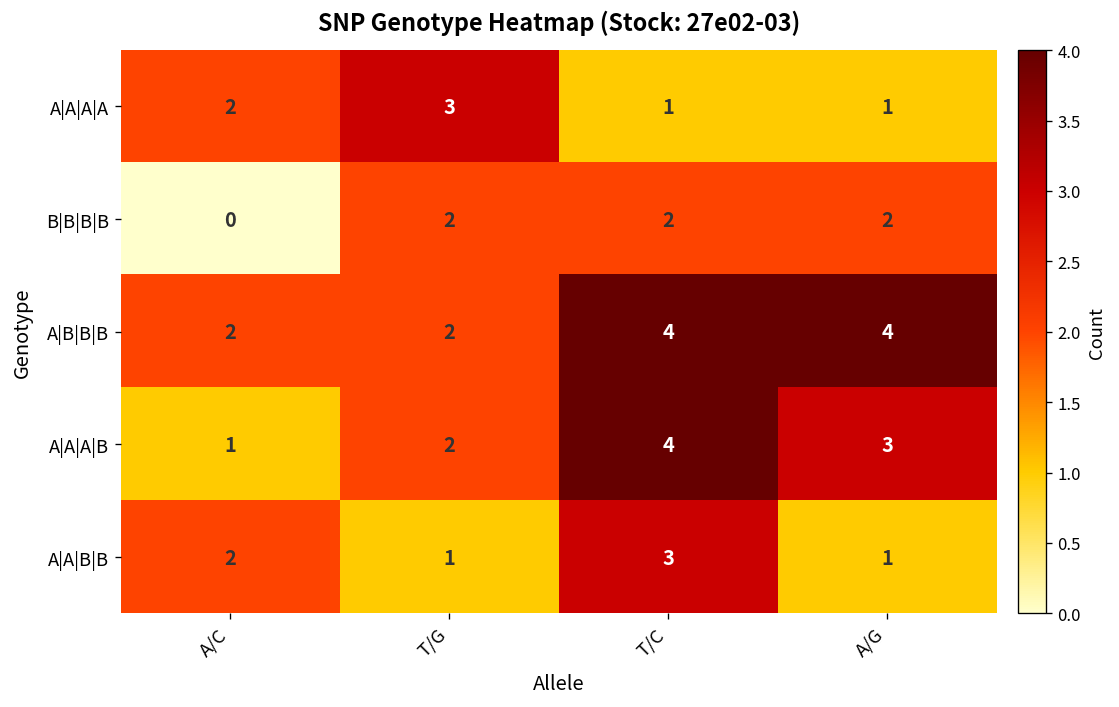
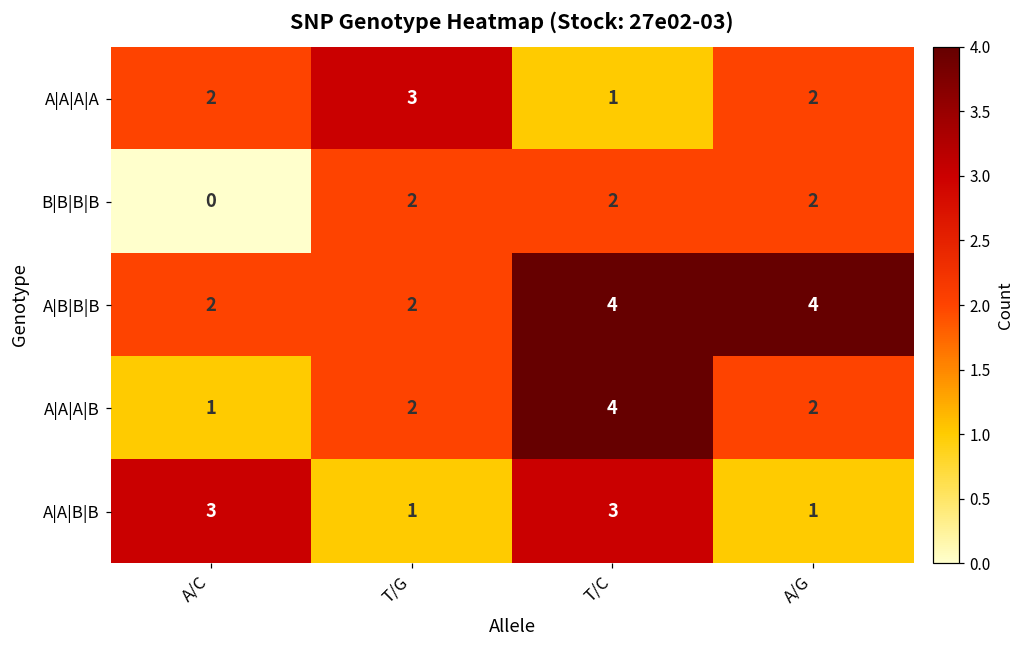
  {
    "A|A|A|A": {
      "A/C": 2,
      "T/G": 3,
      "T/C": 1,
-     "A/G": 1
+     "A/G": 2
    },
    "B|B|B|B": {
      "A/C": 0,
      "T/G": 2,
      "T/C": 2,
      "A/G": 2
    },
    "A|B|B|B": {
      "A/C": 2,
      "T/G": 2,
      "T/C": 4,
      "A/G": 4
    },
    "A|A|A|B": {
      "A/C": 1,
      "T/G": 2,
      "T/C": 4,
-     "A/G": 3
+     "A/G": 2
    },
    "A|A|B|B": {
-     "A/C": 2,
+     "A/C": 3,
      "T/G": 1,
      "T/C": 3,
      "A/G": 1
    }
  }
